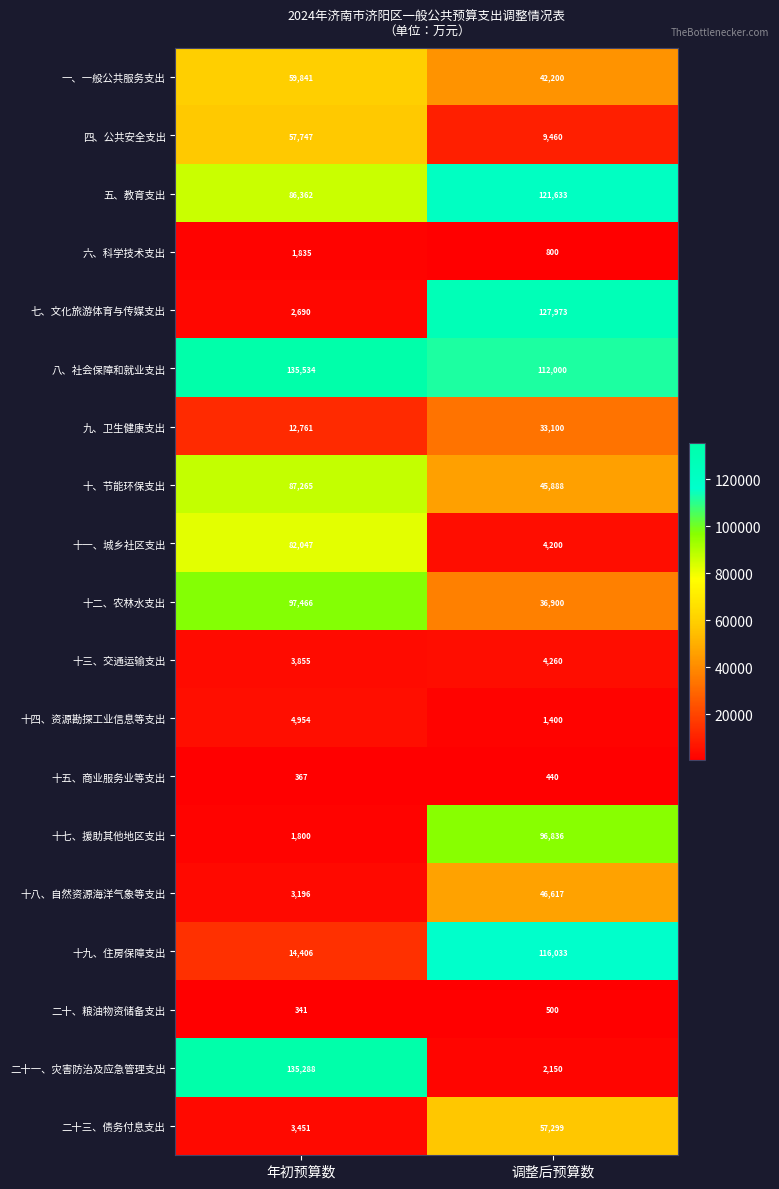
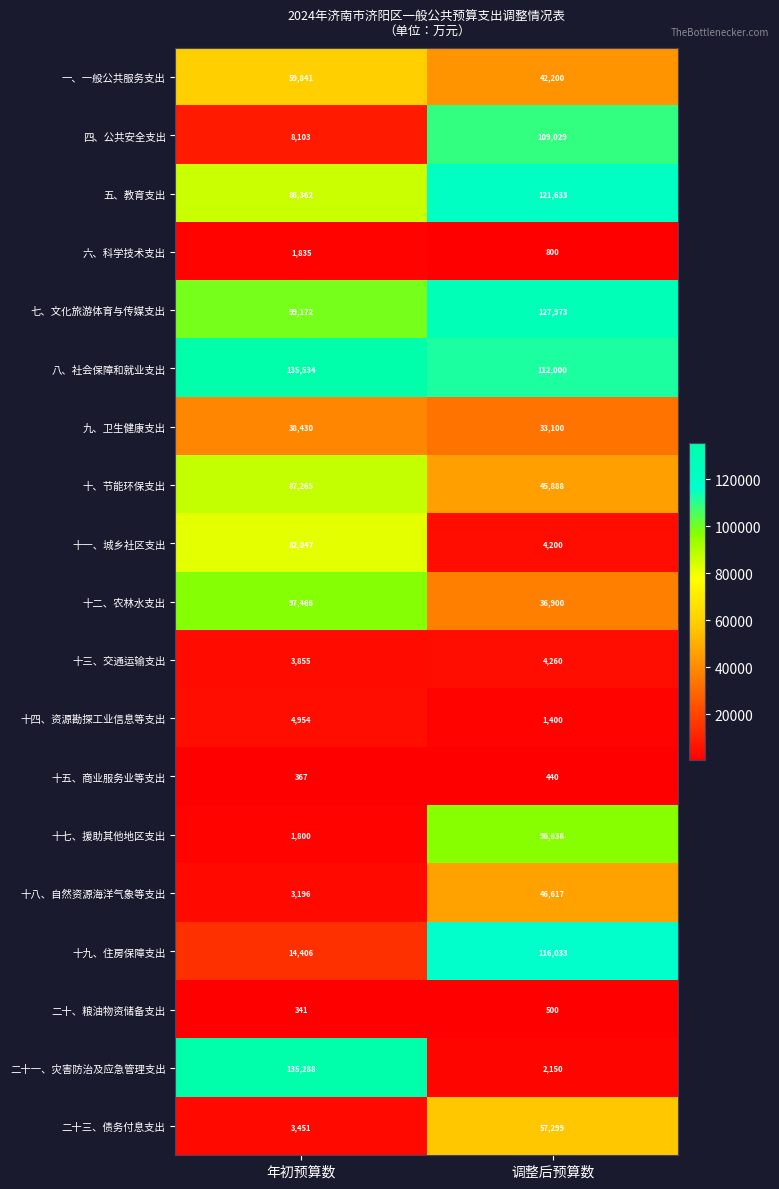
  {
    "一、一般公共服务支出": {
      "年初预算数": "59,841",
      "调整后预算数": "42,200"
    },
    "四、公共安全支出": {
-     "年初预算数": "57,747",
-     "调整后预算数": "9,460"
+     "年初预算数": "8,103",
+     "调整后预算数": "109,029"
    },
    "五、教育支出": {
      "年初预算数": "86,362",
      "调整后预算数": "121,633"
    },
    "六、科学技术支出": {
      "年初预算数": "1,835",
      "调整后预算数": "800"
    },
    "七、文化旅游体育与传媒支出": {
-     "年初预算数": "2,690",
+     "年初预算数": "99,172",
      "调整后预算数": "127,973"
    },
    "八、社会保障和就业支出": {
      "年初预算数": "135,534",
      "调整后预算数": "112,000"
    },
    "九、卫生健康支出": {
-     "年初预算数": "12,761",
+     "年初预算数": "38,430",
      "调整后预算数": "33,100"
    },
    "十、节能环保支出": {
      "年初预算数": "87,265",
      "调整后预算数": "45,888"
    },
    "十一、城乡社区支出": {
      "年初预算数": "82,047",
      "调整后预算数": "4,200"
    },
    "十二、农林水支出": {
      "年初预算数": "97,466",
      "调整后预算数": "36,900"
    },
    "十三、交通运输支出": {
      "年初预算数": "3,855",
      "调整后预算数": "4,260"
    },
    "十四、资源勘探工业信息等支出": {
      "年初预算数": "4,954",
      "调整后预算数": "1,400"
    },
    "十五、商业服务业等支出": {
      "年初预算数": "367",
      "调整后预算数": "440"
    },
    "十七、援助其他地区支出": {
      "年初预算数": "1,800",
      "调整后预算数": "96,836"
    },
    "十八、自然资源海洋气象等支出": {
      "年初预算数": "3,196",
      "调整后预算数": "46,617"
    },
    "十九、住房保障支出": {
      "年初预算数": "14,406",
      "调整后预算数": "116,033"
    },
    "二十、粮油物资储备支出": {
      "年初预算数": "341",
      "调整后预算数": "500"
    },
    "二十一、灾害防治及应急管理支出": {
      "年初预算数": "135,288",
      "调整后预算数": "2,150"
    },
    "二十三、债务付息支出": {
      "年初预算数": "3,451",
      "调整后预算数": "57,299"
    }
  }
